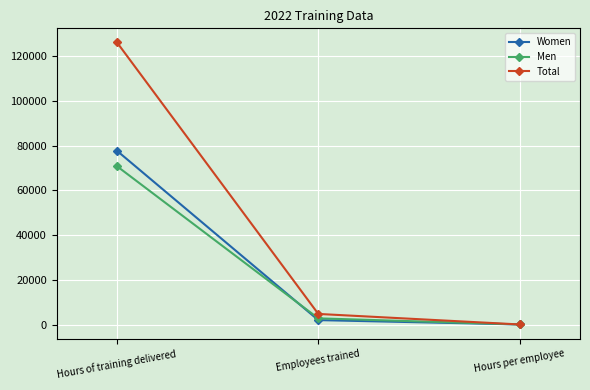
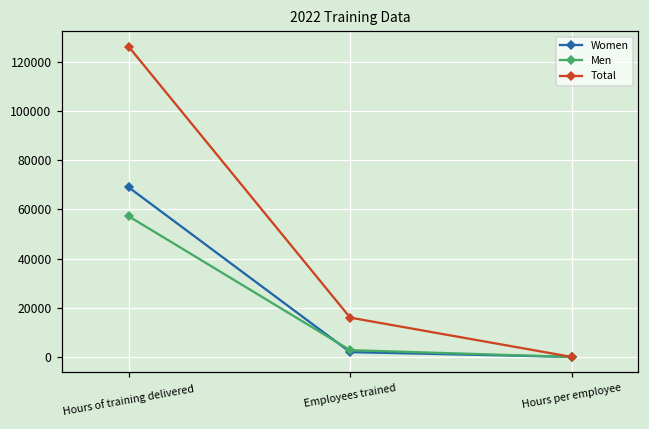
  {
    "Women": {
-     "Hours of training delivered": 78000
+     "Hours of training delivered": 69000
    },
    "Men": {
-     "Hours of training delivered": 71000
+     "Hours of training delivered": 57000
    },
    "Total": {
      "Hours of training delivered": 126000,
-     "Employees trained": 5000
+     "Employees trained": 16000
    }
  }
